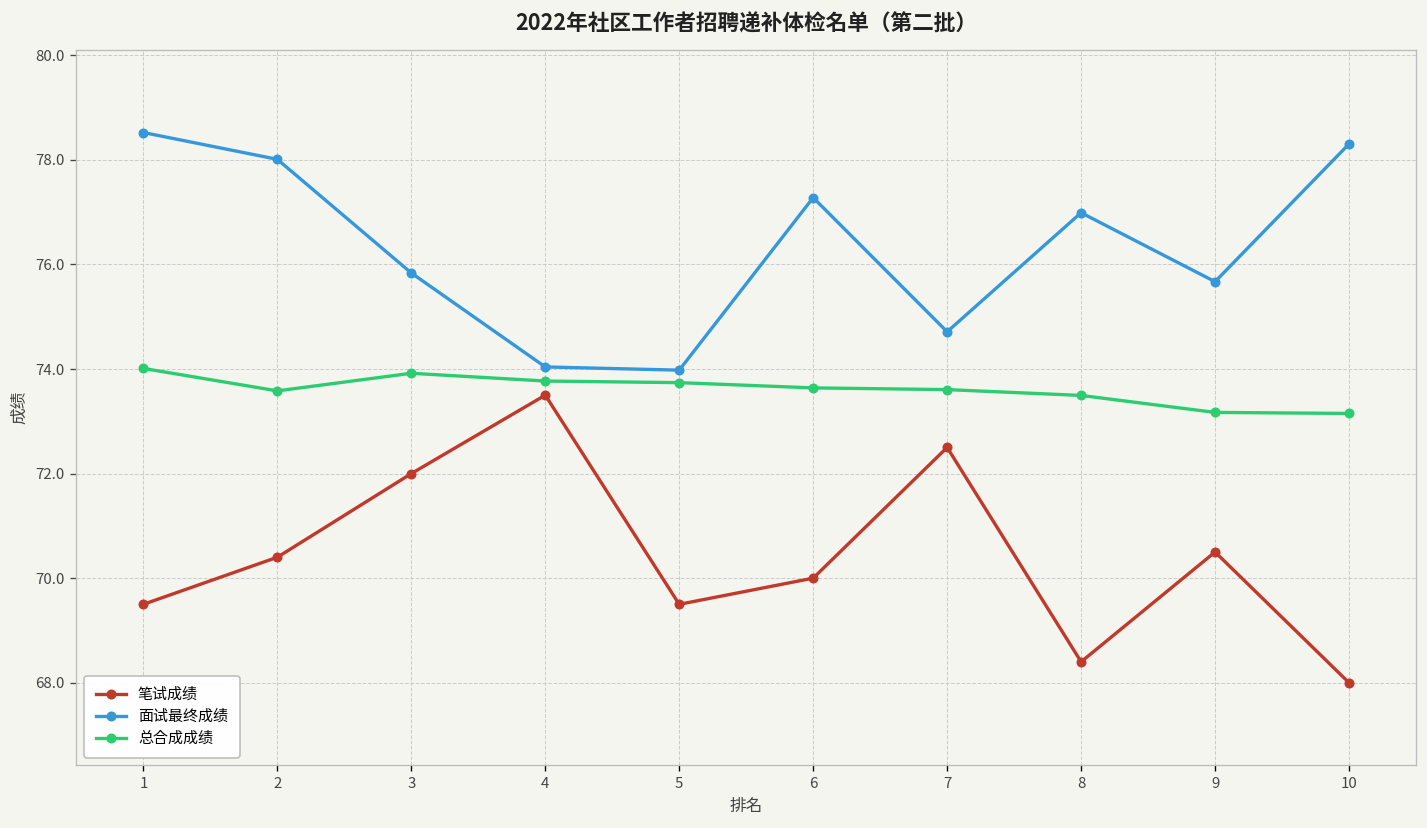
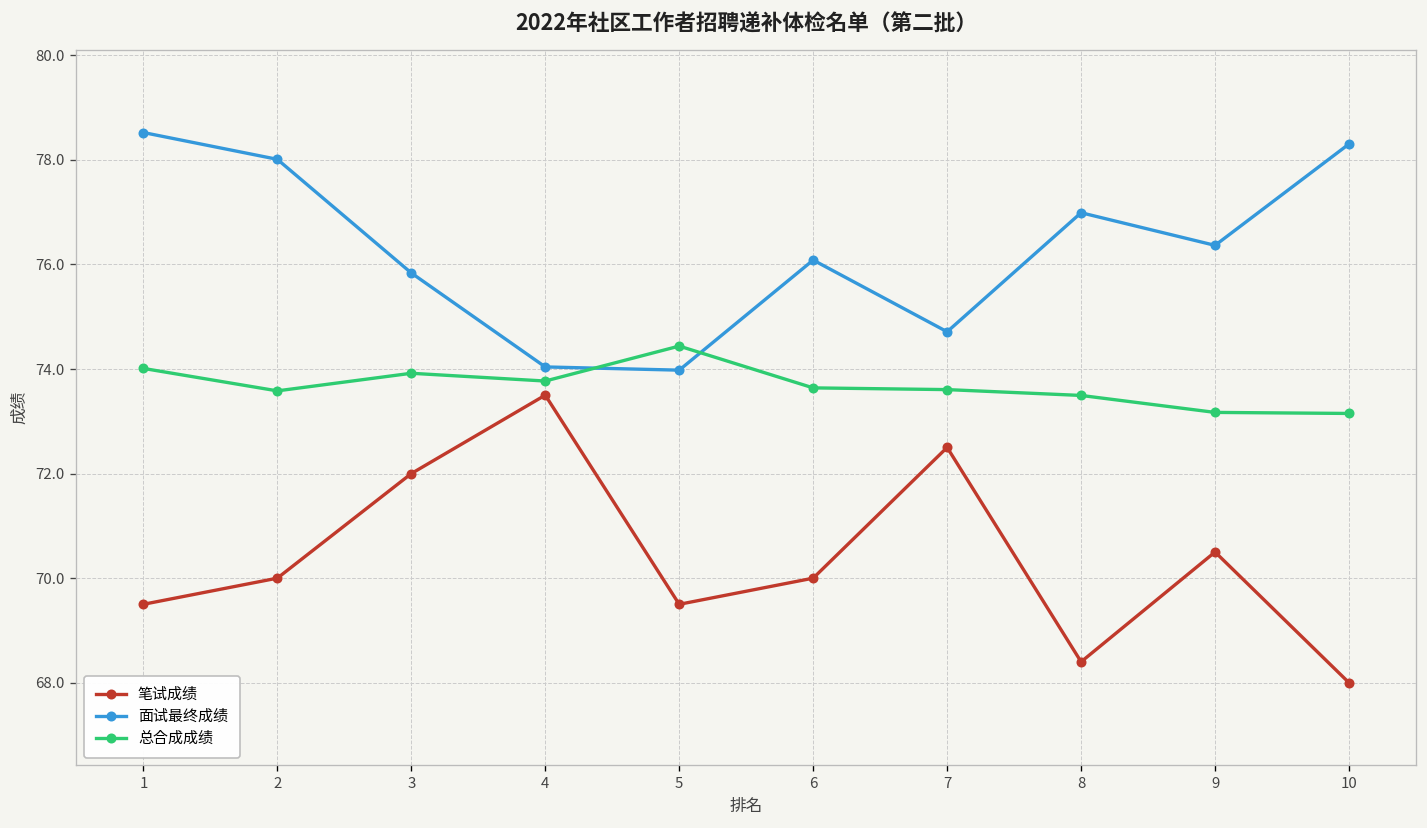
  {
    "笔试成绩": {
      "1": 69.5,
-     "2": 70.4,
+     "2": 70.0,
      "3": 72.0,
      "4": 73.5,
      "5": 69.5,
      "6": 70.0,
      "7": 72.5,
      "8": 68.4,
      "9": 70.5,
      "10": 68.0
    },
    "面试最终成绩": {
      "1": 78.5,
      "2": 78.0,
      "3": 75.8,
      "4": 74.0,
      "5": 74.0,
-     "6": 77.3,
+     "6": 76.1,
      "7": 74.7,
      "8": 77.0,
-     "9": 75.7,
+     "9": 76.4,
      "10": 78.3
    },
    "总合成成绩": {
      "1": 74.0,
      "2": 73.6,
      "3": 73.9,
      "4": 73.8,
-     "5": 73.7,
+     "5": 74.4,
      "6": 73.6,
      "7": 73.6,
      "8": 73.5,
      "9": 73.2,
      "10": 73.2
    }
  }
